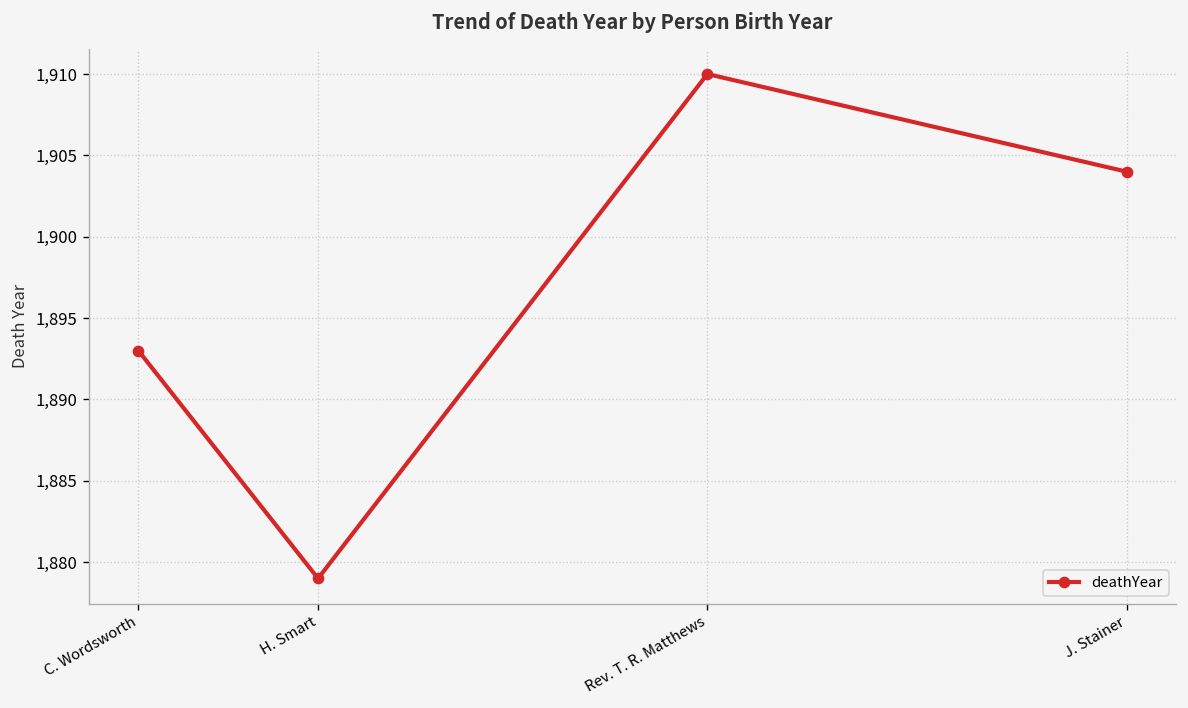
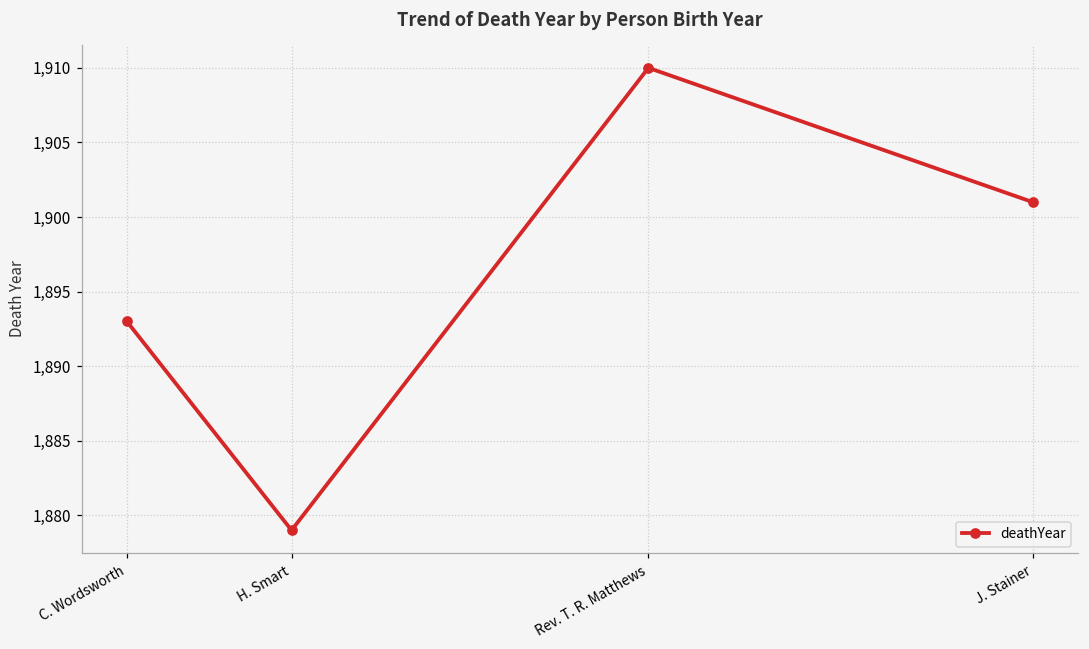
  {
    "C. Wordsworth": "1,893",
    "H. Smart": "1,879",
    "Rev. T. R. Matthews": "1,910",
-   "J. Stainer": "1,904"
+   "J. Stainer": "1,901"
  }
